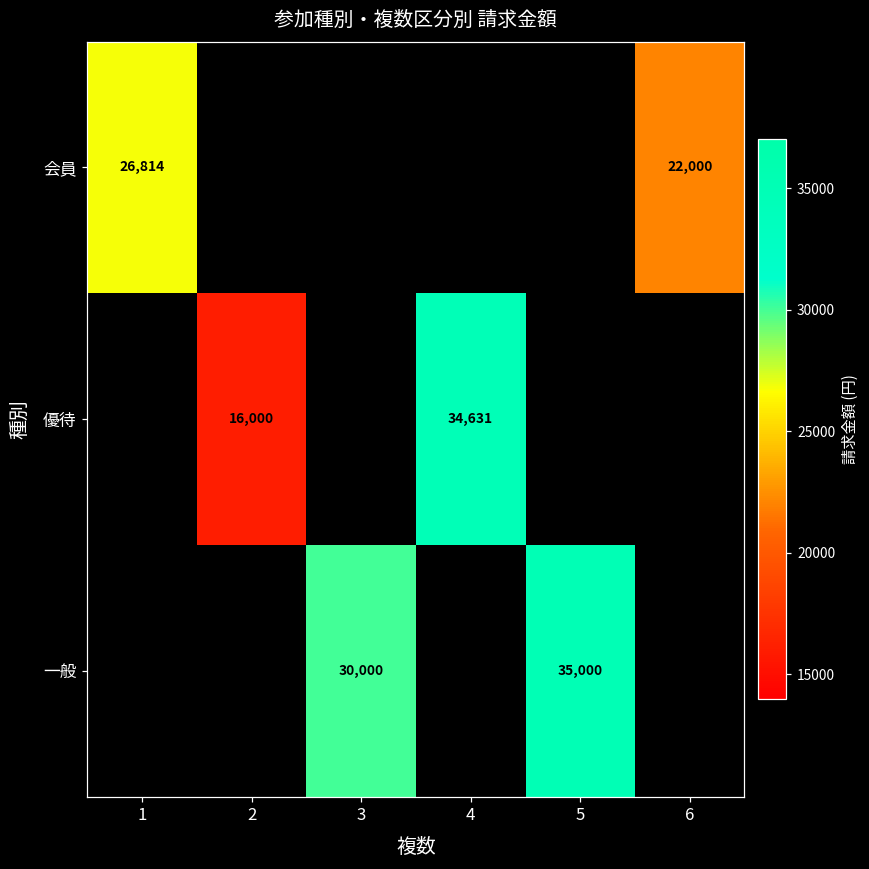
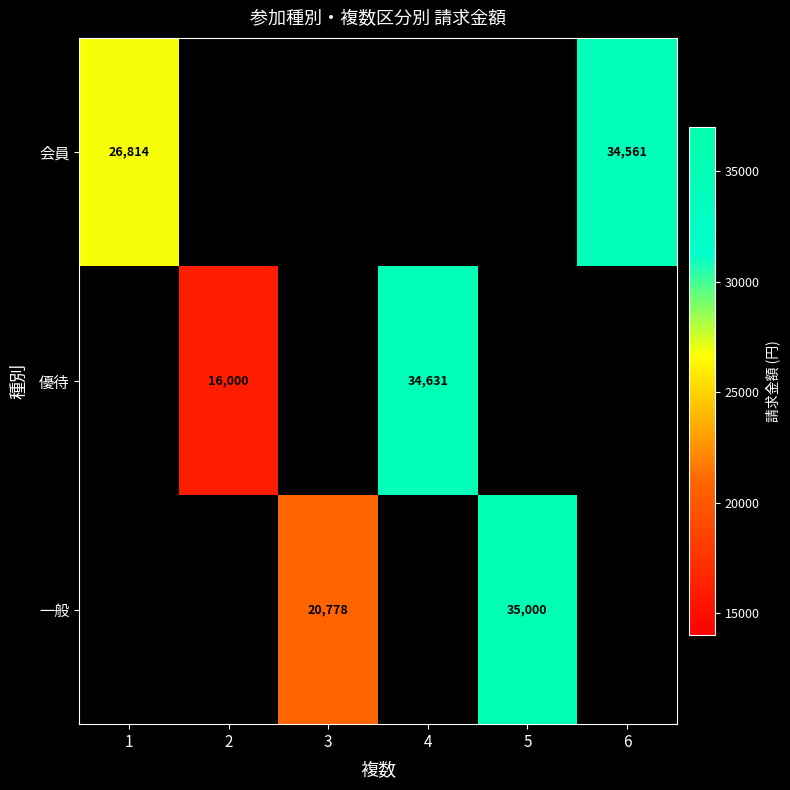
  {
    "会員": {
      "1": "26,814",
-     "6": "22,000"
+     "6": "34,561"
    },
    "優待": {
      "2": "16,000",
      "4": "34,631"
    },
    "一般": {
-     "3": "30,000",
+     "3": "20,778",
      "5": "35,000"
    }
  }
